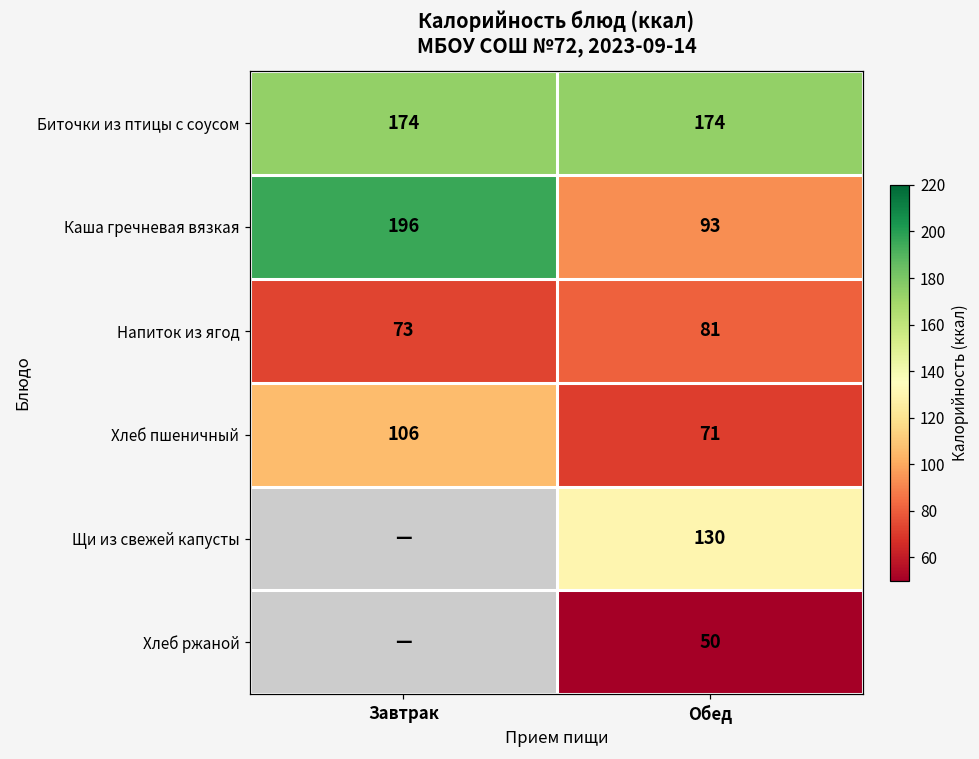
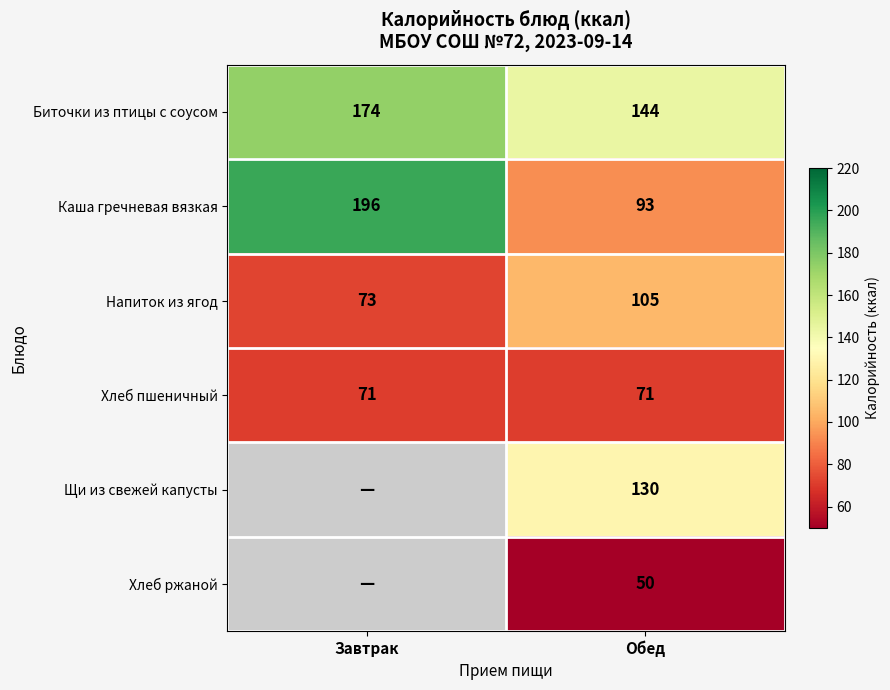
  {
    "Биточки из птицы с соусом": {
      "Завтрак": 174,
-     "Обед": 174
+     "Обед": 144
    },
    "Каша гречневая вязкая": {
      "Завтрак": 196,
      "Обед": 93
    },
    "Напиток из ягод": {
      "Завтрак": 73,
-     "Обед": 81
+     "Обед": 105
    },
    "Хлеб пшеничный": {
-     "Завтрак": 106,
+     "Завтрак": 71,
      "Обед": 71
    },
    "Щи из свежей капусты": {
      "Обед": 130
    },
    "Хлеб ржаной": {
      "Обед": 50
    }
  }
